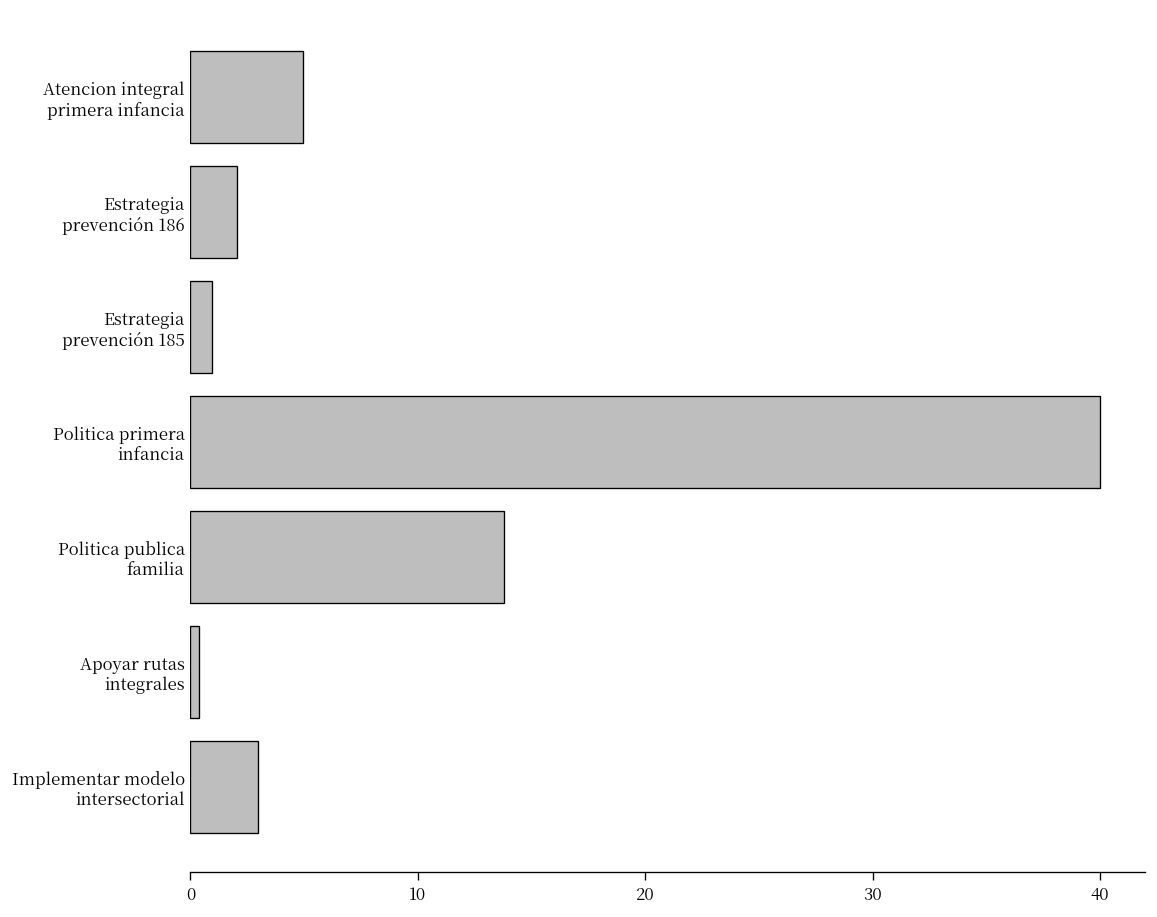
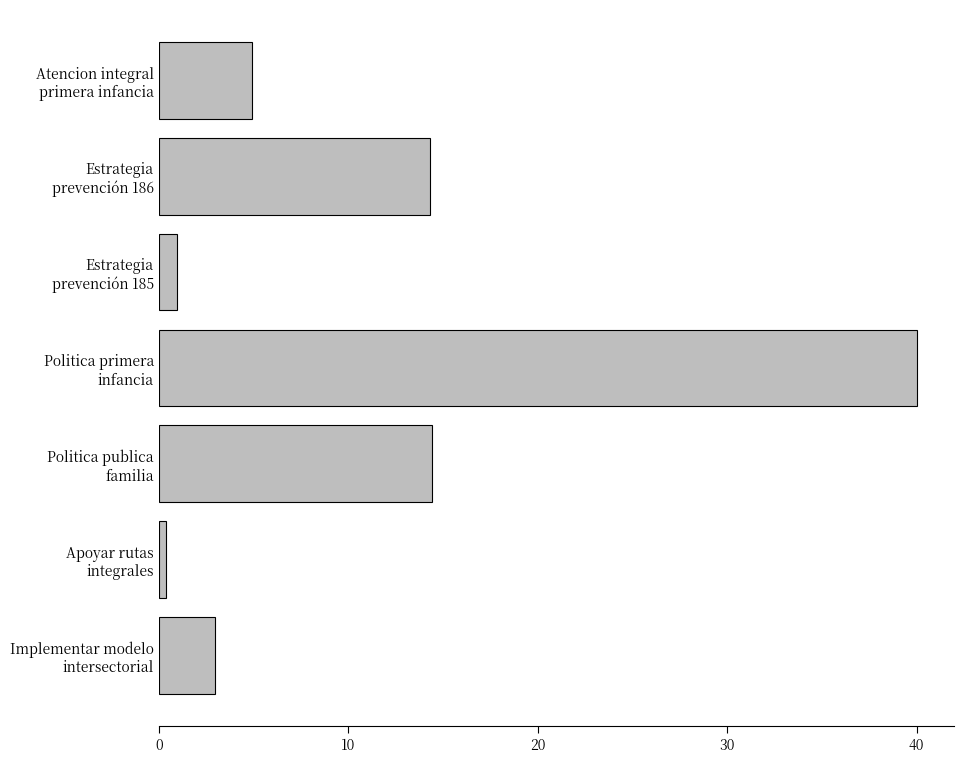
  {
    "Atencion integral primera infancia": 4.9,
-   "Estrategia prevención 186": 2.0,
+   "Estrategia prevención 186": 14.3,
    "Estrategia prevención 185": 0.9,
    "Politica primera infancia": 40.0,
-   "Politica publica familia": 13.8,
+   "Politica publica familia": 14.4,
    "Apoyar rutas integrales": 0.4,
    "Implementar modelo intersectorial": 3.0
  }
